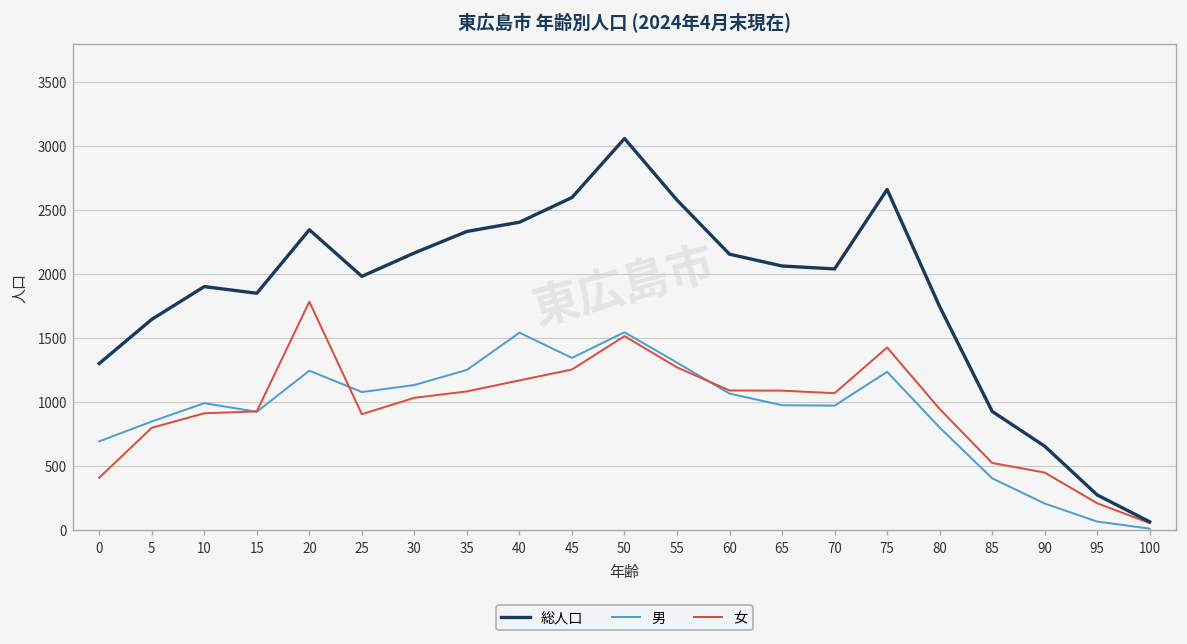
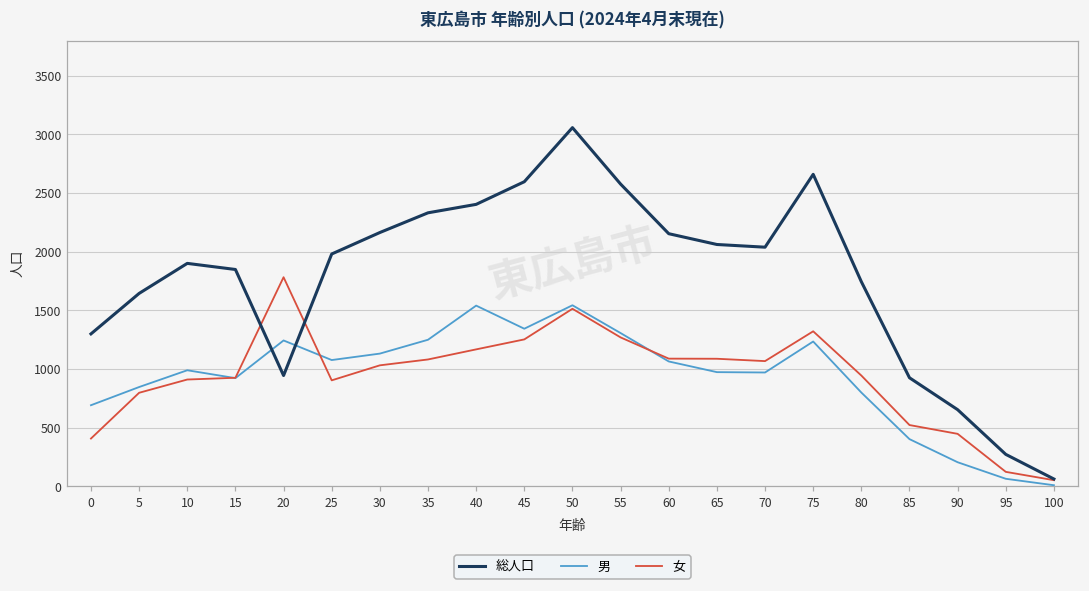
  {
    "総人口": {
      "0": 1300,
      "5": 1650,
      "10": 1900,
      "15": 1850,
-     "20": 2350,
+     "20": 950,
      "25": 1980,
      "30": 2160,
      "35": 2330,
      "40": 2400,
      "45": 2600,
      "50": 3060,
      "55": 2580,
      "60": 2150,
      "65": 2060,
      "70": 2040,
      "75": 2660,
      "80": 1750,
      "85": 930,
      "90": 650,
      "95": 270
    },
    "男": {
      "0": 690,
      "5": 850,
      "10": 990,
      "20": 1240,
      "25": 1080,
      "30": 1130,
      "35": 1250,
      "40": 1540,
      "45": 1340,
      "50": 1540,
      "55": 1310,
      "60": 1070,
      "65": 970,
      "70": 970,
      "75": 1240,
      "80": 800,
      "85": 400,
      "90": 210,
      "95": 70,
      "100": 10
    },
    "女": {
      "0": 410,
      "5": 800,
      "10": 910,
      "20": 1780,
      "25": 900,
      "30": 1030,
      "35": 1080,
      "40": 1170,
      "45": 1250,
      "50": 1510,
      "55": 1270,
      "60": 1090,
      "65": 1090,
      "70": 1070,
-     "75": 1430,
+     "75": 1320,
      "80": 950,
      "85": 520,
      "90": 450,
-     "95": 210
+     "95": 120
    }
  }
